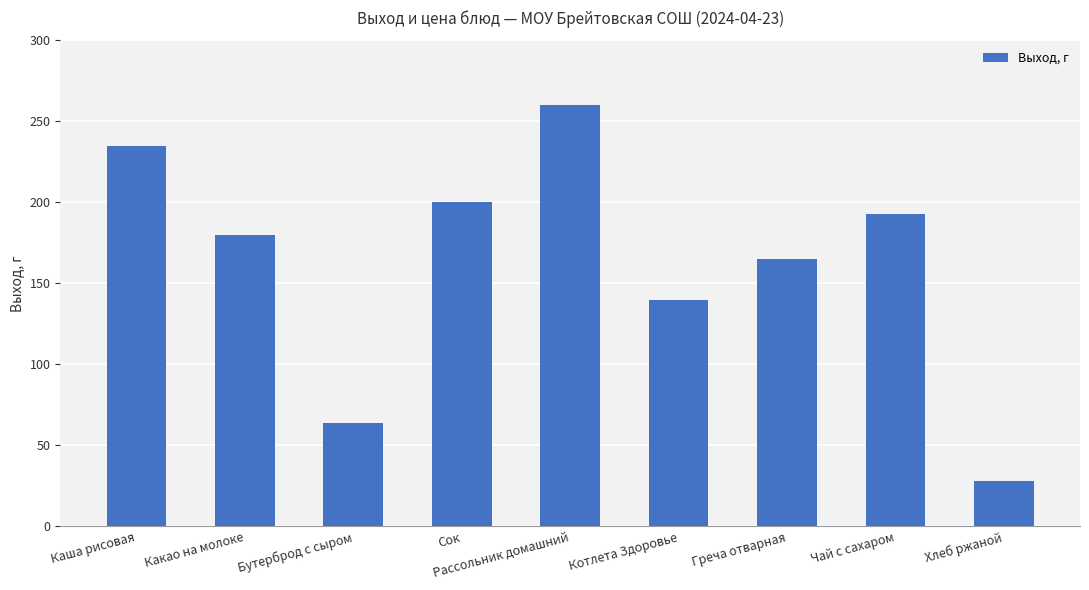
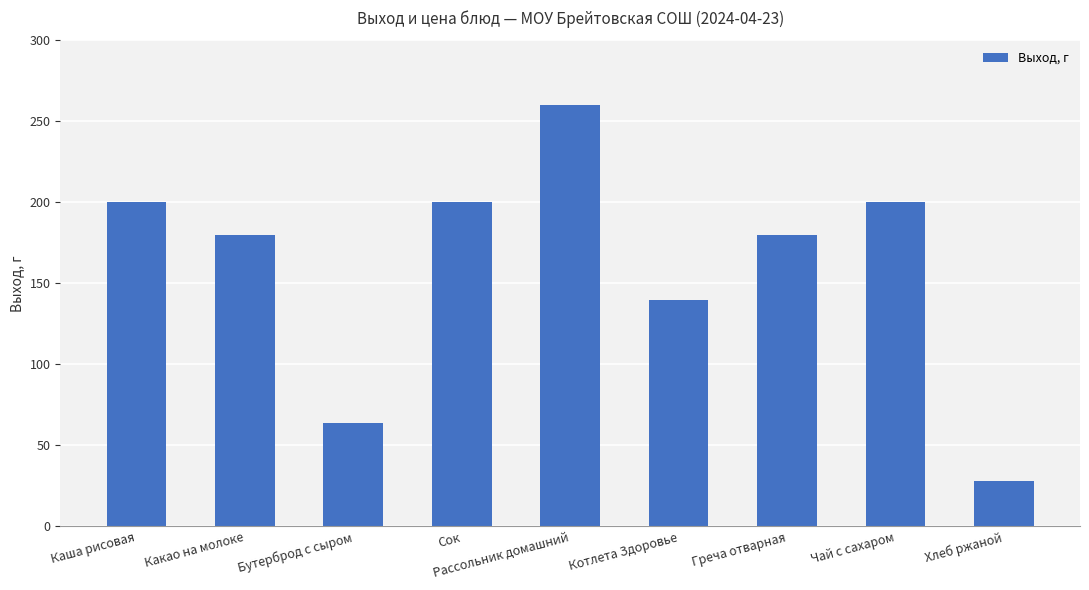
  {
-   "Каша рисовая": 235,
+   "Каша рисовая": 200,
    "Какао на молоке": 180,
    "Бутерброд с сыром": 64,
    "Сок": 200,
    "Рассольник домашний": 260,
    "Котлета Здоровье": 140,
-   "Греча отварная": 165,
-   "Чай с сахаром": 193,
+   "Греча отварная": 180,
+   "Чай с сахаром": 200,
    "Хлеб ржаной": 28
  }
